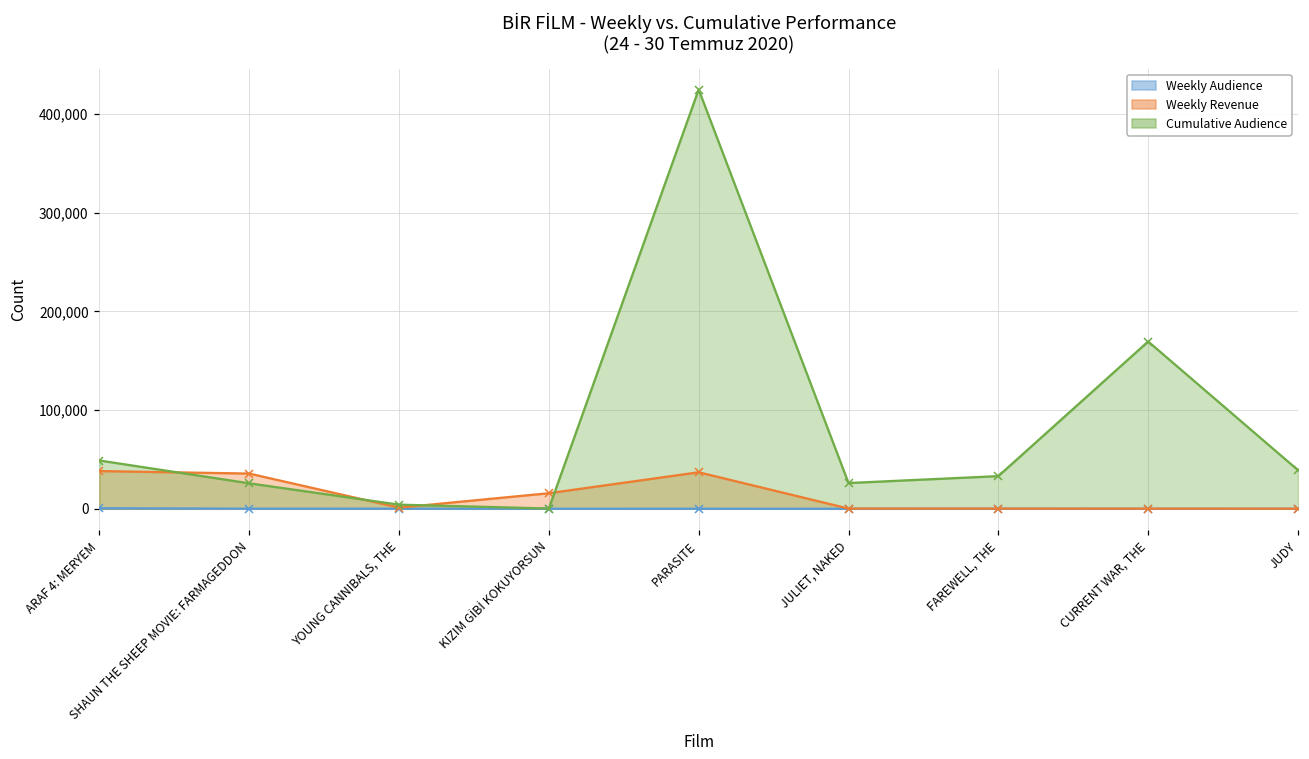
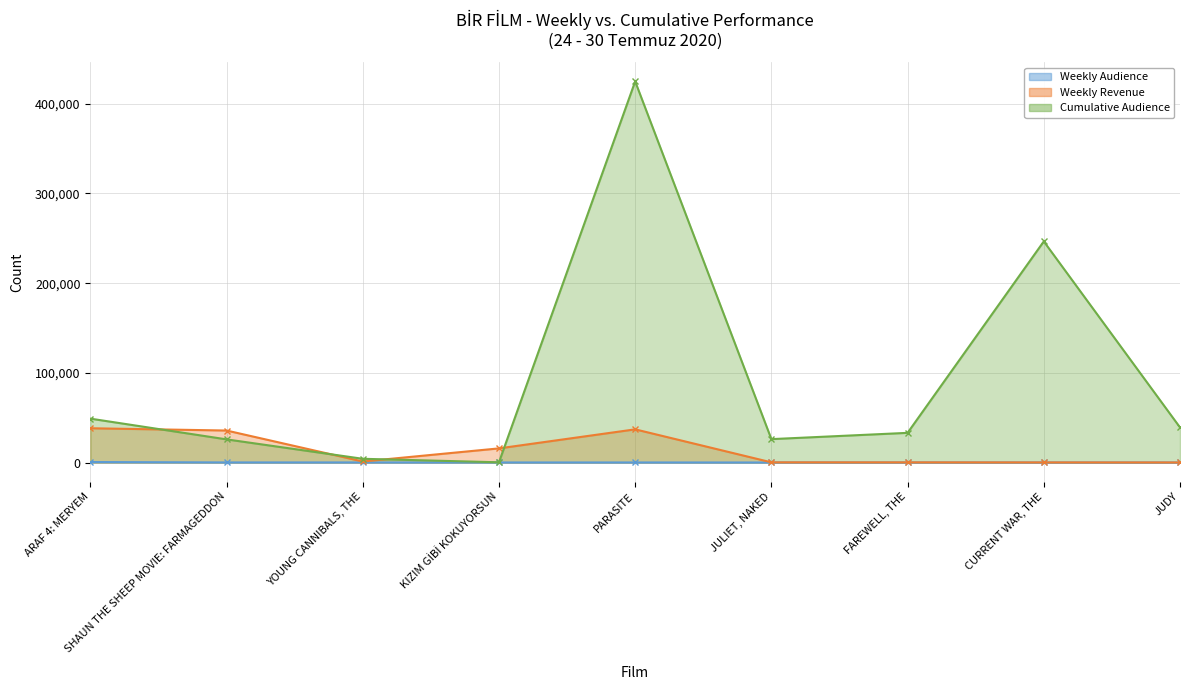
  {
    "Weekly Audience": {
      "ARAF 4: MERYEM": "0",
      "SHAUN THE SHEEP MOVIE: FARMAGEDDON": "0",
      "PARASITE": "0"
    },
    "Weekly Revenue": {
      "ARAF 4: MERYEM": "40,000",
      "SHAUN THE SHEEP MOVIE: FARMAGEDDON": "40,000",
      "KIZIM GİBİ KOKUYORSUN": "20,000",
      "PARASITE": "40,000"
    },
    "Cumulative Audience": {
      "ARAF 4: MERYEM": "50,000",
      "SHAUN THE SHEEP MOVIE: FARMAGEDDON": "30,000",
      "YOUNG CANNIBALS, THE": "0",
      "PARASITE": "420,000",
      "JULIET, NAKED": "30,000",
      "FAREWELL, THE": "30,000",
-     "CURRENT WAR, THE": "170,000",
+     "CURRENT WAR, THE": "250,000",
      "JUDY": "40,000"
    }
  }
